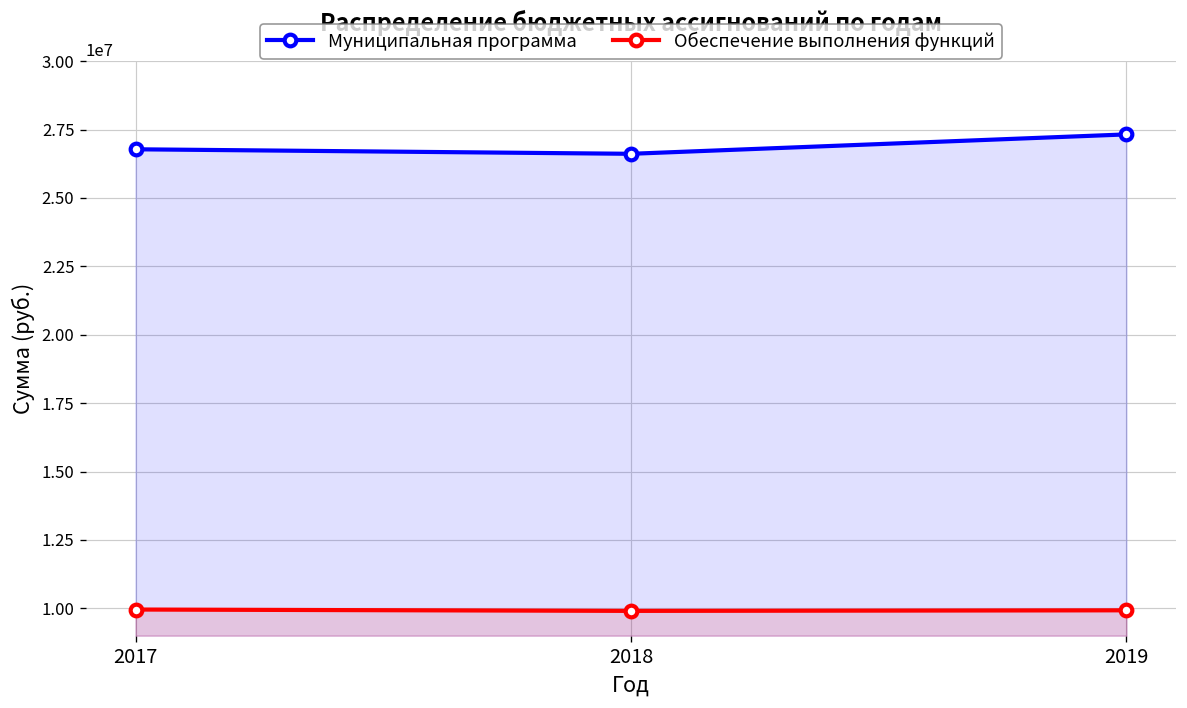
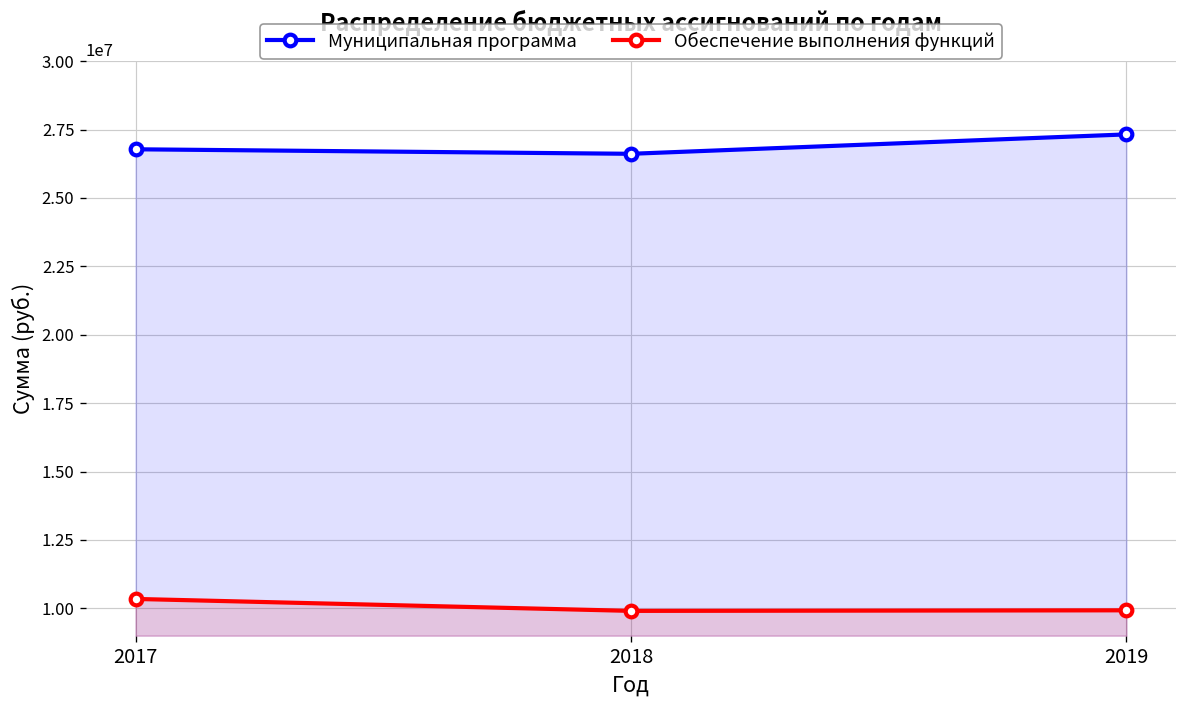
  {
    "Муниципальная программа": {
      "2017": 26800000,
      "2018": 26600000,
      "2019": 27300000
    },
    "Обеспечение выполнения функций": {
-     "2017": 10000000,
+     "2017": 10300000,
      "2018": 9900000,
      "2019": 9900000
    }
  }
